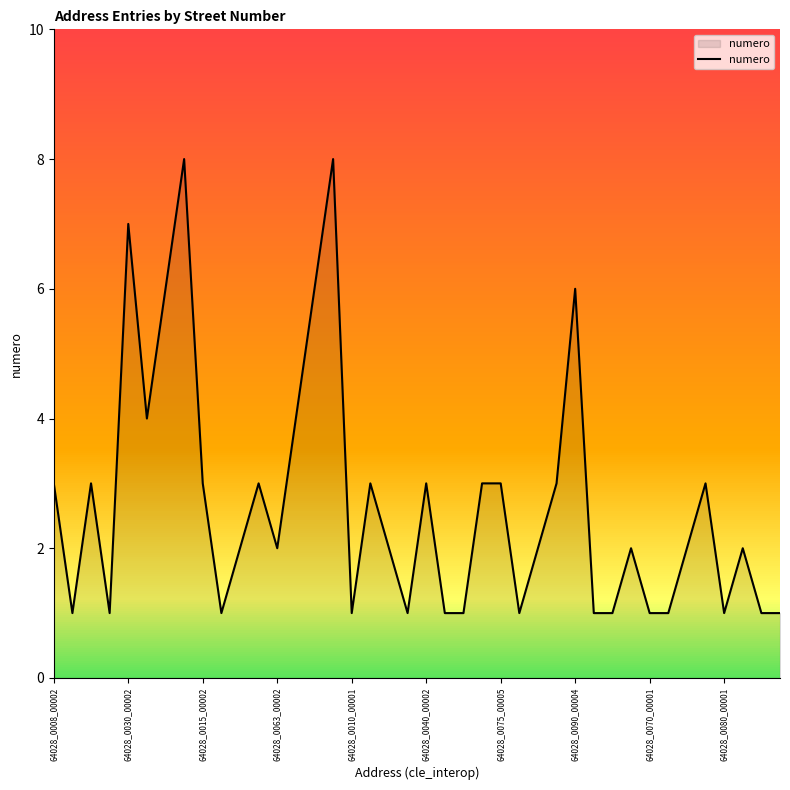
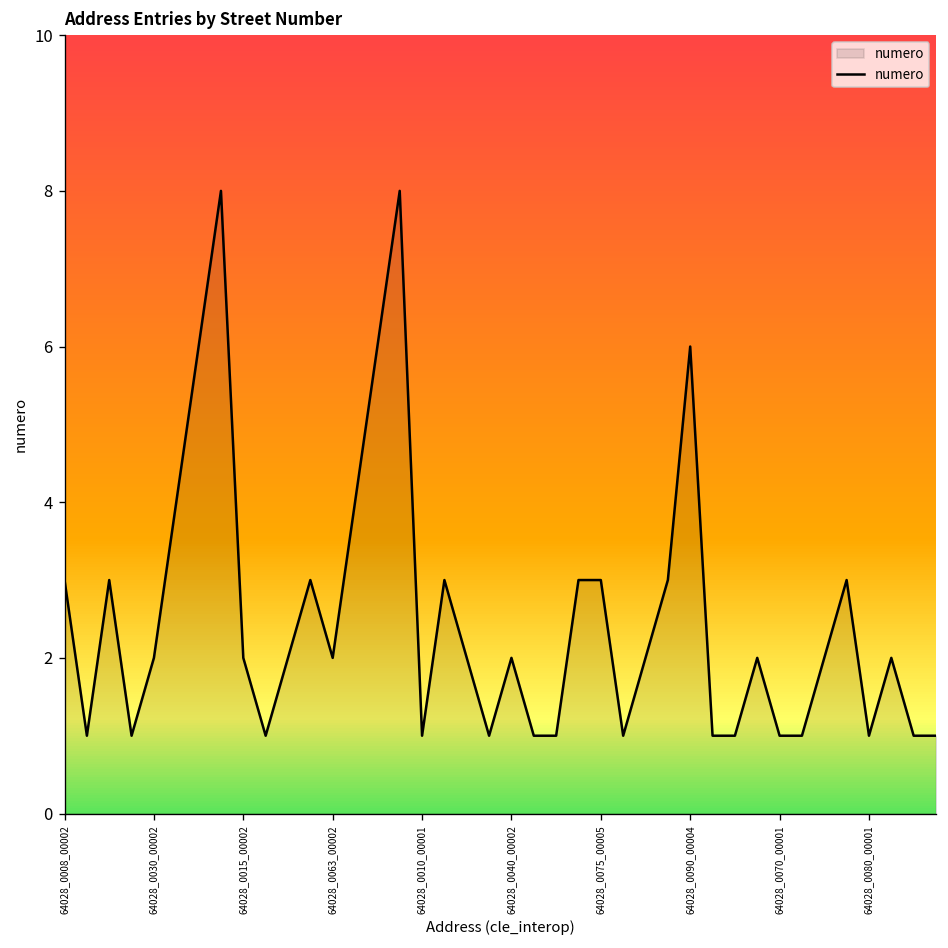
  {
    "64028_0008_00002": 3,
-   "64028_0030_00002": 7,
-   "64028_0015_00002": 3,
+   "64028_0030_00002": 2,
+   "64028_0015_00002": 2,
    "64028_0063_00002": 2,
    "64028_0010_00001": 1,
-   "64028_0040_00002": 3,
+   "64028_0040_00002": 2,
    "64028_0075_00005": 3,
    "64028_0090_00004": 6,
    "64028_0070_00001": 1,
    "64028_0080_00001": 1
  }
